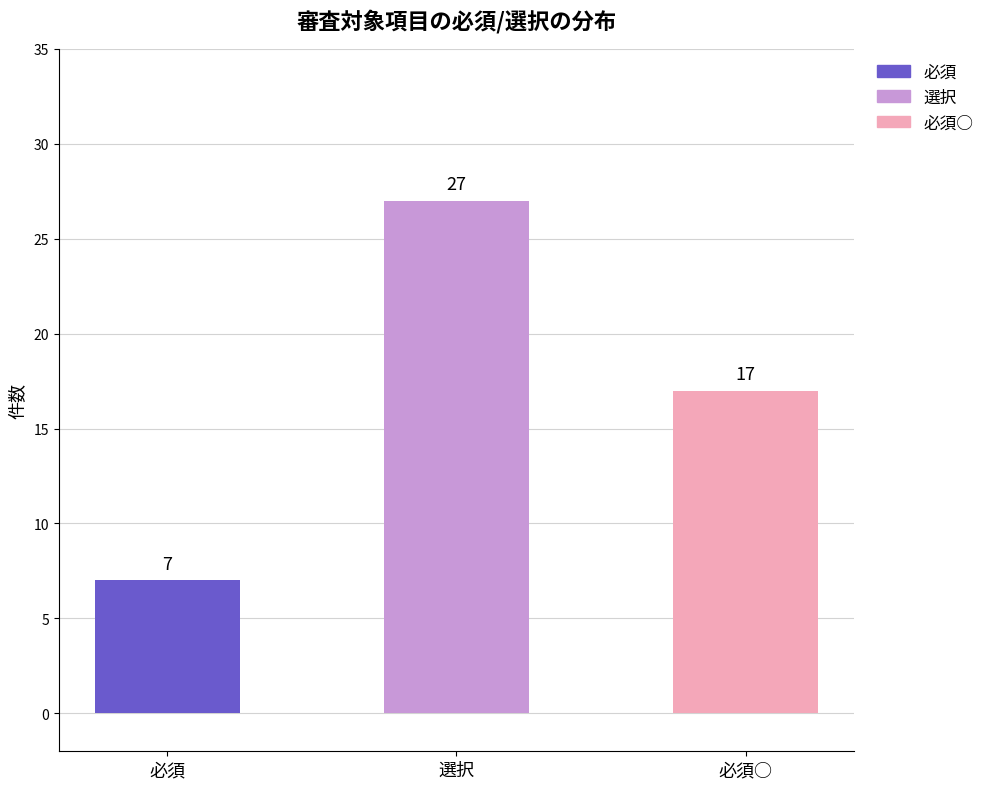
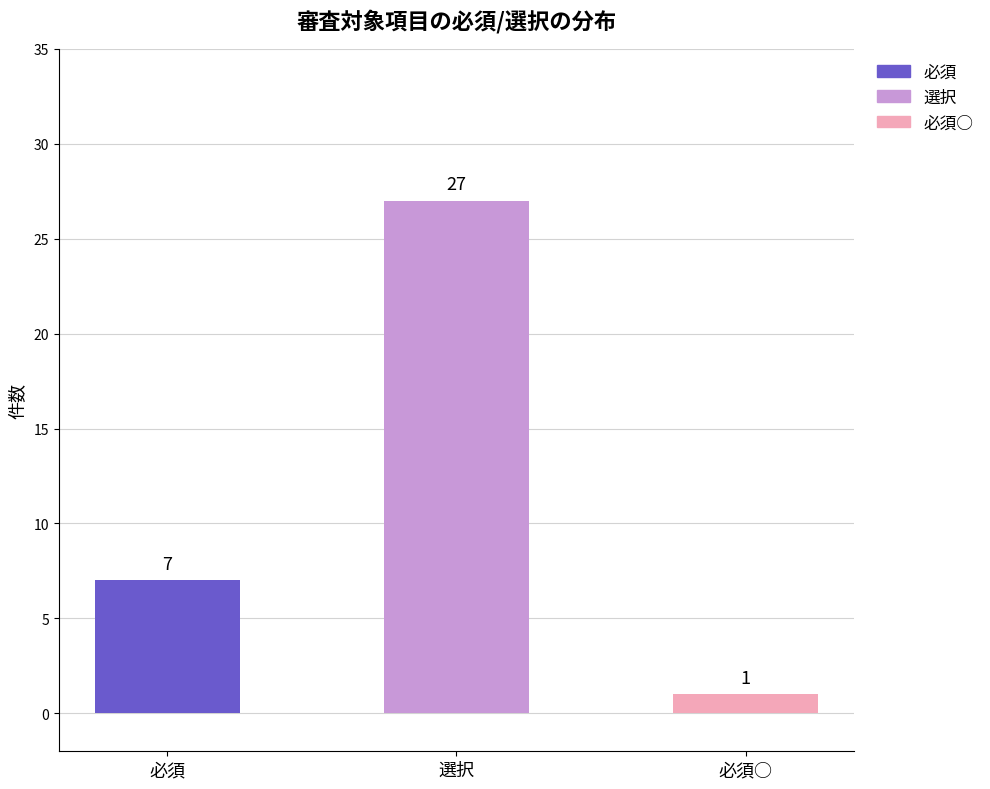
  {
    "必須": 7,
    "選択": 27,
-   "必須○": 17
+   "必須○": 1
  }
